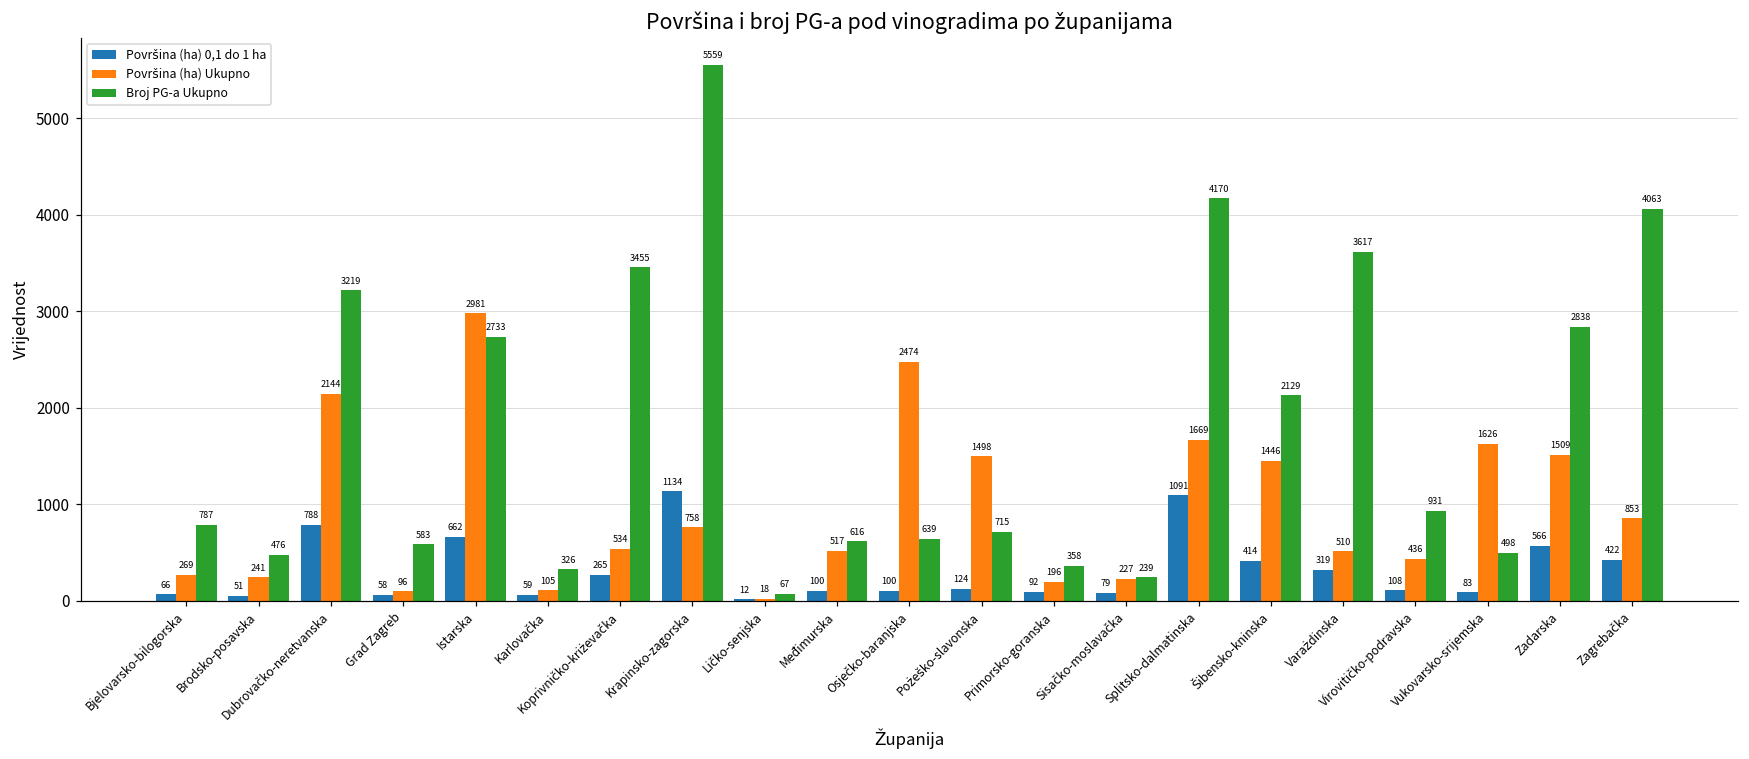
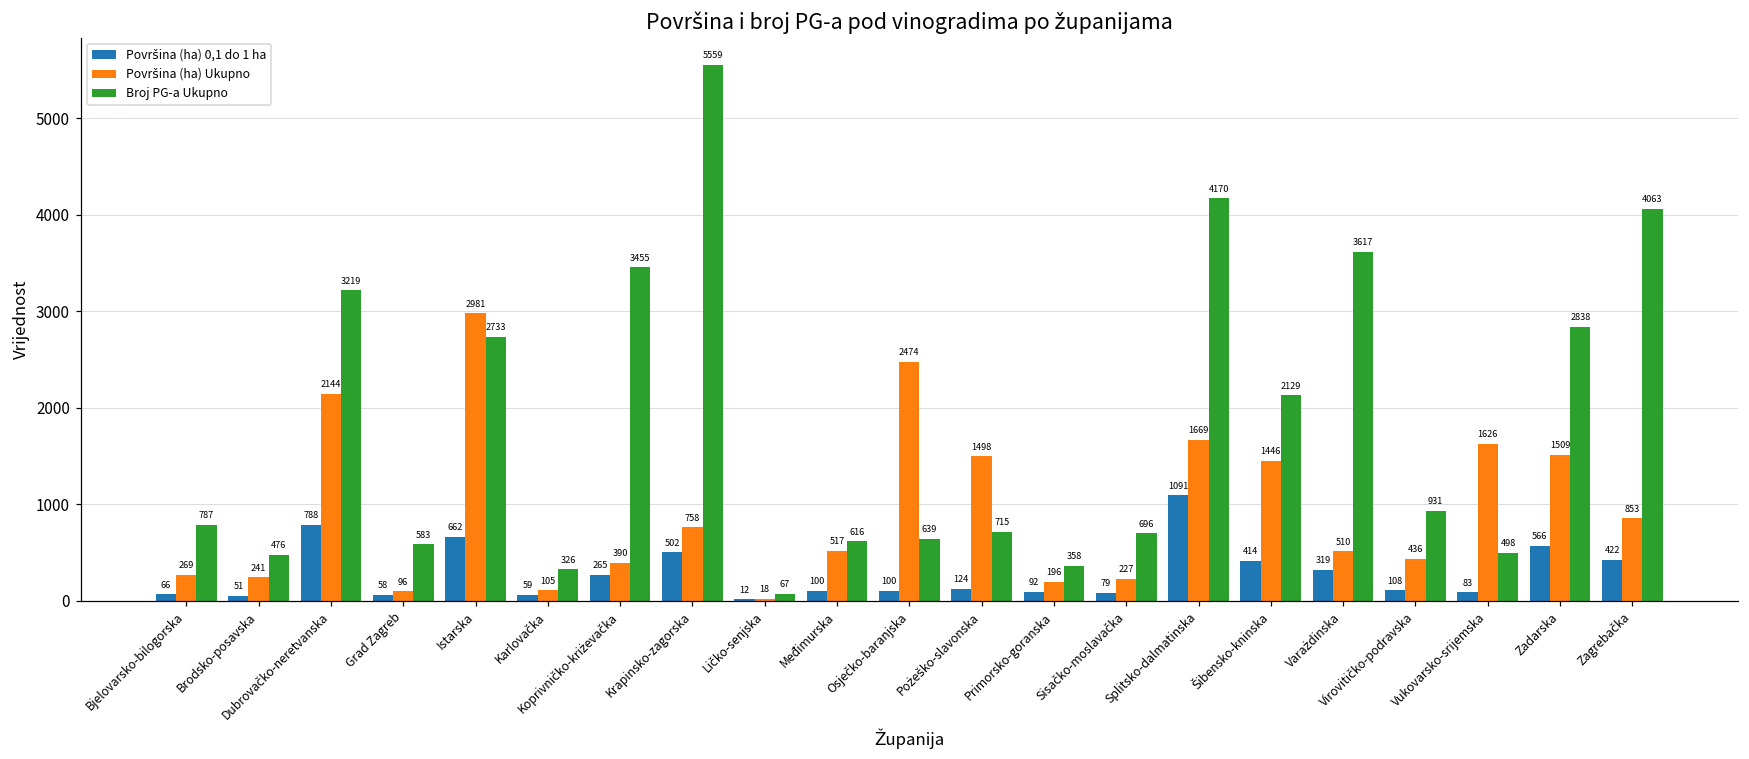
  {
    "Površina (ha) 0,1 do 1 ha": {
      "Bjelovarsko-bilogorska": 66,
      "Brodsko-posavska": 51,
      "Dubrovačko-neretvanska": 788,
      "Grad Zagreb": 58,
      "Istarska": 662,
      "Karlovačka": 59,
      "Koprivničko-kriżevačka": 265,
-     "Krapinsko-zagorska": 1134,
+     "Krapinsko-zagorska": 502,
      "Ličko-senjska": 12,
      "Međimurska": 100,
      "Osječko-baranjska": 100,
      "Pożeško-slavonska": 124,
      "Primorsko-goranska": 92,
      "Sisačko-moslavačka": 79,
      "Splitsko-dalmatinska": 1091,
      "Šibensko-kninska": 414,
      "Varażdinska": 319,
      "Virovitičko-podravska": 108,
      "Vukovarsko-srijemska": 83,
      "Zadarska": 566,
      "Zagrebačka": 422
    },
    "Površina (ha) Ukupno": {
      "Bjelovarsko-bilogorska": 269,
      "Brodsko-posavska": 241,
      "Dubrovačko-neretvanska": 2144,
      "Grad Zagreb": 96,
      "Istarska": 2981,
      "Karlovačka": 105,
-     "Koprivničko-kriżevačka": 534,
+     "Koprivničko-kriżevačka": 390,
      "Krapinsko-zagorska": 758,
      "Ličko-senjska": 18,
      "Međimurska": 517,
      "Osječko-baranjska": 2474,
      "Pożeško-slavonska": 1498,
      "Primorsko-goranska": 196,
      "Sisačko-moslavačka": 227,
      "Splitsko-dalmatinska": 1669,
      "Šibensko-kninska": 1446,
      "Varażdinska": 510,
      "Virovitičko-podravska": 436,
      "Vukovarsko-srijemska": 1626,
      "Zadarska": 1509,
      "Zagrebačka": 853
    },
    "Broj PG-a Ukupno": {
      "Bjelovarsko-bilogorska": 787,
      "Brodsko-posavska": 476,
      "Dubrovačko-neretvanska": 3219,
      "Grad Zagreb": 583,
      "Istarska": 2733,
      "Karlovačka": 326,
      "Koprivničko-kriżevačka": 3455,
      "Krapinsko-zagorska": 5559,
      "Ličko-senjska": 67,
      "Međimurska": 616,
      "Osječko-baranjska": 639,
      "Pożeško-slavonska": 715,
      "Primorsko-goranska": 358,
-     "Sisačko-moslavačka": 239,
+     "Sisačko-moslavačka": 696,
      "Splitsko-dalmatinska": 4170,
      "Šibensko-kninska": 2129,
      "Varażdinska": 3617,
      "Virovitičko-podravska": 931,
      "Vukovarsko-srijemska": 498,
      "Zadarska": 2838,
      "Zagrebačka": 4063
    }
  }
